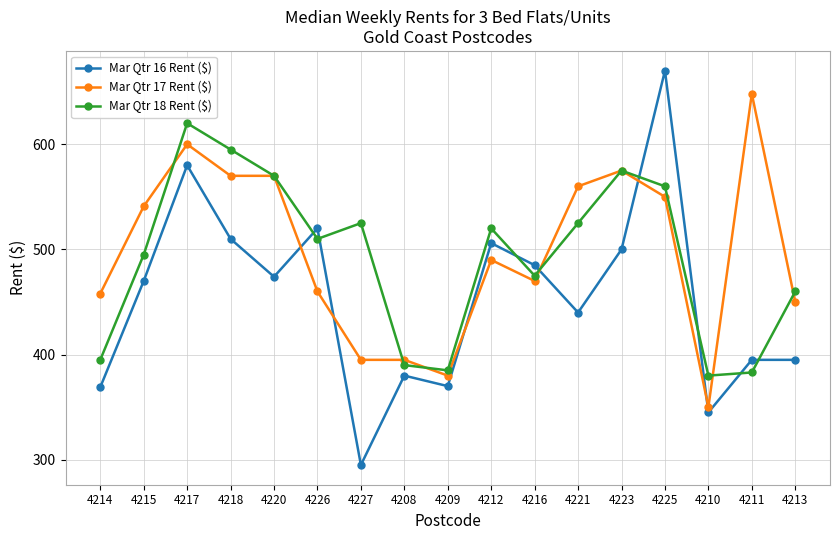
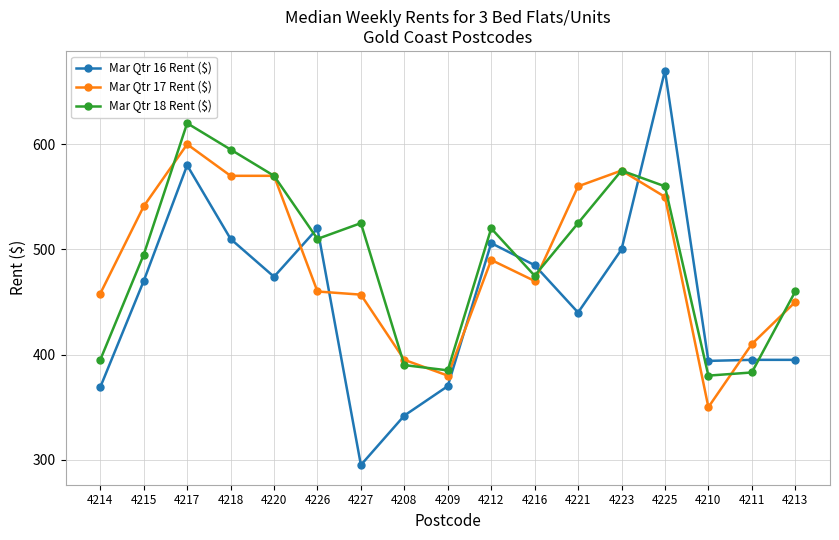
  {
    "Mar Qtr 16 Rent ($)": {
      "4214": 369,
      "4215": 470,
      "4217": 580,
      "4218": 510,
      "4220": 474,
      "4226": 520,
      "4227": 295,
-     "4208": 380,
+     "4208": 342,
      "4209": 370,
      "4212": 506,
      "4216": 485,
      "4221": 440,
      "4223": 500,
      "4225": 670,
-     "4210": 345,
+     "4210": 394,
      "4211": 395,
      "4213": 395
    },
    "Mar Qtr 17 Rent ($)": {
      "4214": 458,
      "4215": 541,
      "4217": 600,
      "4218": 570,
      "4226": 460,
-     "4227": 395,
+     "4227": 457,
      "4208": 395,
      "4209": 380,
      "4212": 490,
      "4216": 470,
      "4221": 560,
      "4225": 550,
      "4210": 350,
-     "4211": 648,
+     "4211": 410,
      "4213": 450
    },
    "Mar Qtr 18 Rent ($)": {
      "4214": 395,
      "4215": 495,
      "4217": 620,
      "4218": 595,
      "4226": 510,
      "4227": 525,
      "4208": 390,
      "4209": 385,
      "4212": 520,
      "4216": 475,
      "4221": 525,
      "4225": 560,
      "4210": 380,
      "4211": 383,
      "4213": 460
    }
  }
